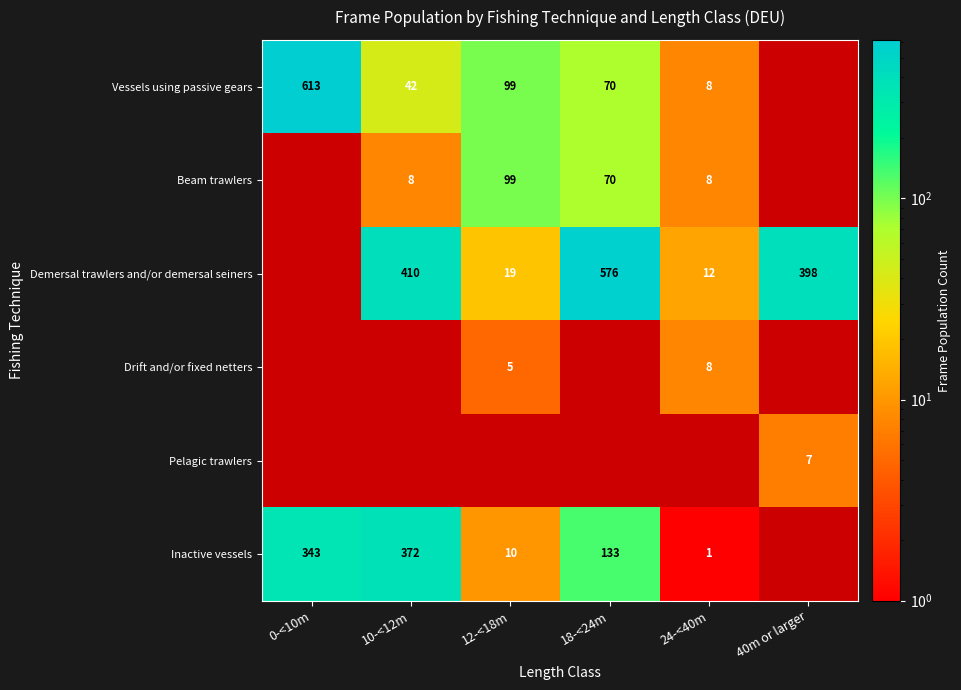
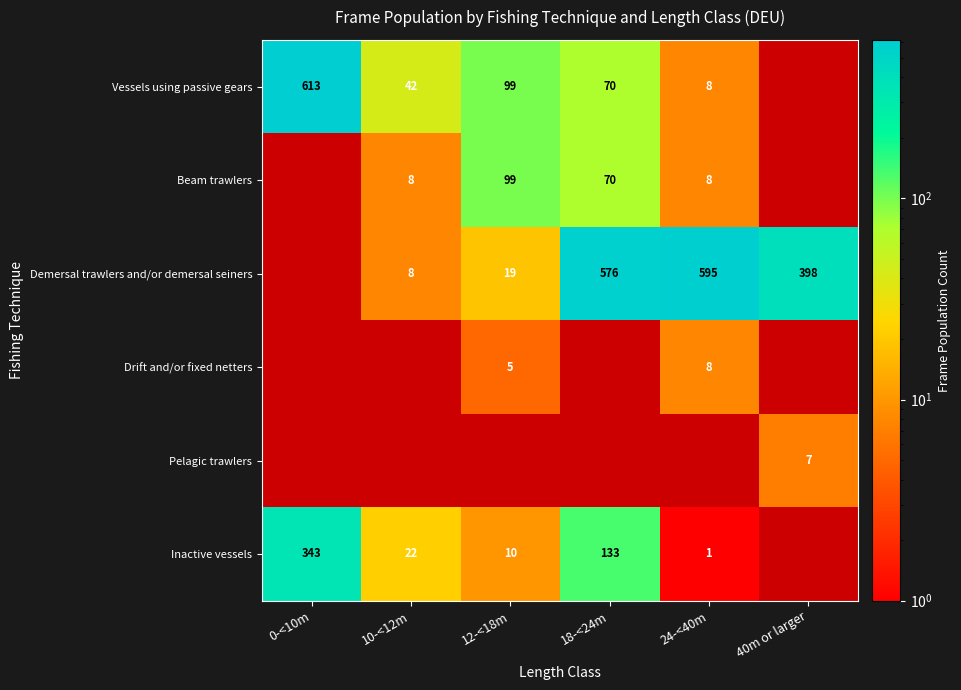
  {
    "Vessels using passive gears": {
      "0-<10m": 613,
      "10-<12m": 42,
      "12-<18m": 99,
      "18-<24m": 70,
      "24-<40m": 8
    },
    "Beam trawlers": {
      "10-<12m": 8,
      "12-<18m": 99,
      "18-<24m": 70,
      "24-<40m": 8
    },
    "Demersal trawlers and/or demersal seiners": {
-     "10-<12m": 410,
+     "10-<12m": 8,
      "12-<18m": 19,
      "18-<24m": 576,
-     "24-<40m": 12,
+     "24-<40m": 595,
      "40m or larger": 398
    },
    "Drift and/or fixed netters": {
      "12-<18m": 5,
      "24-<40m": 8
    },
    "Pelagic trawlers": {
      "40m or larger": 7
    },
    "Inactive vessels": {
      "0-<10m": 343,
-     "10-<12m": 372,
+     "10-<12m": 22,
      "12-<18m": 10,
      "18-<24m": 133,
      "24-<40m": 1
    }
  }
